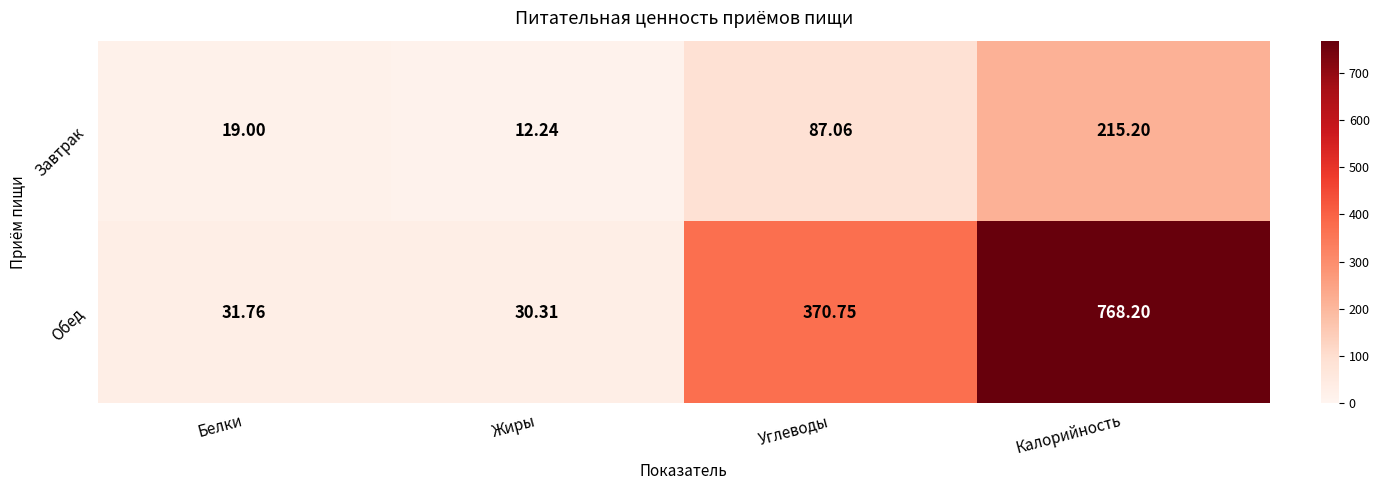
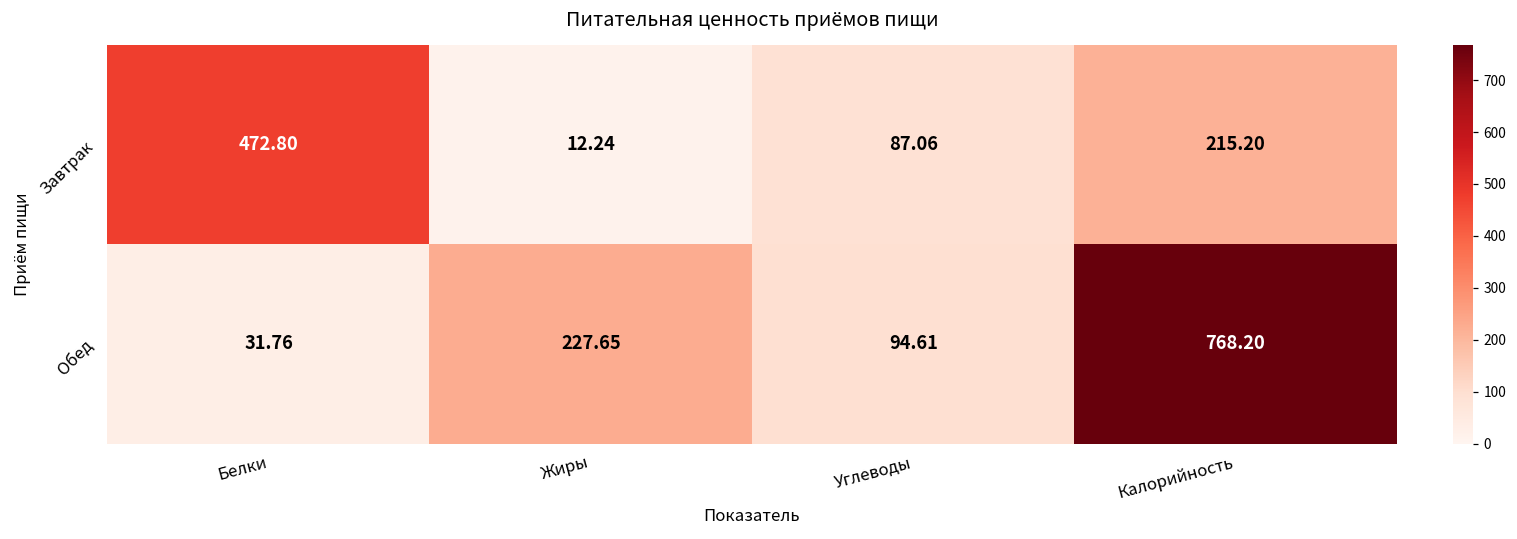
  {
    "Завтрак": {
-     "Белки": 19.00,
+     "Белки": 472.80,
      "Жиры": 12.24,
      "Углеводы": 87.06,
      "Калорийность": 215.20
    },
    "Обед": {
      "Белки": 31.76,
-     "Жиры": 30.31,
-     "Углеводы": 370.75,
+     "Жиры": 227.65,
+     "Углеводы": 94.61,
      "Калорийность": 768.20
    }
  }
